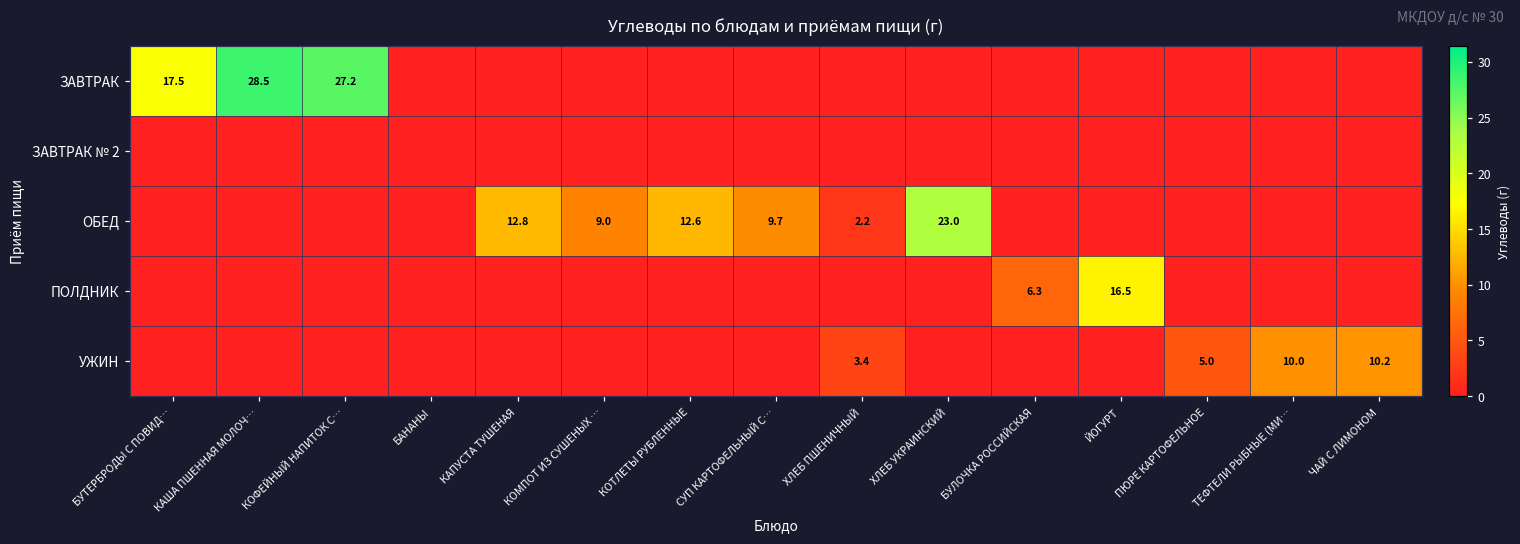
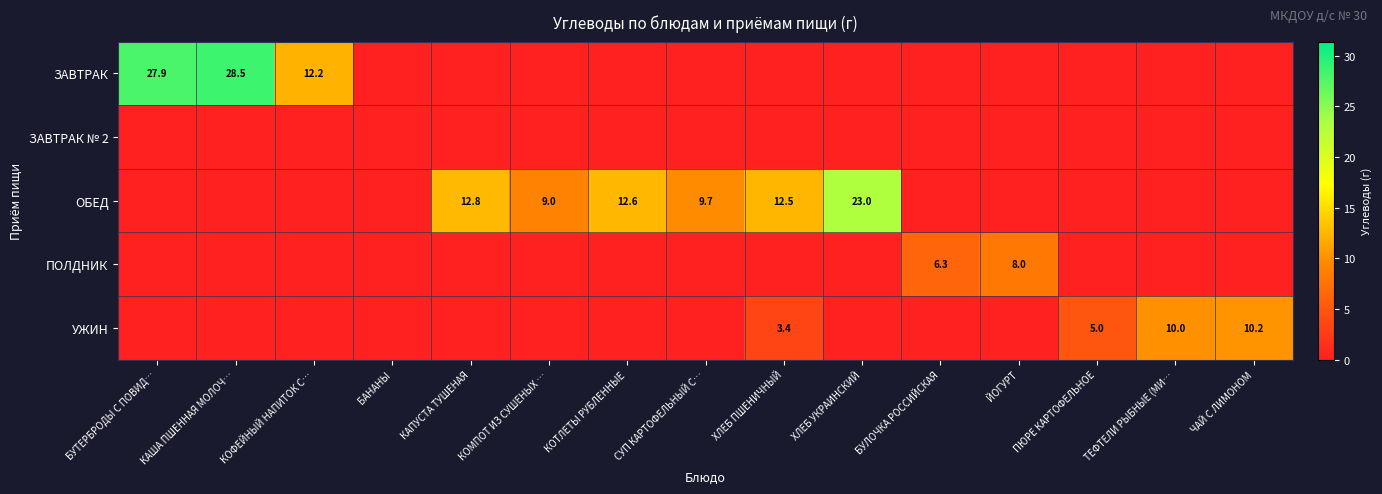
  {
    "ЗАВТРАК": {
-     "БУТЕРБРОДЫ С ПОВИД…": 17.5,
+     "БУТЕРБРОДЫ С ПОВИД…": 27.9,
      "КАША ПШЕННАЯ МОЛОЧ…": 28.5,
-     "КОФЕЙНЫЙ НАПИТОК С…": 27.2
+     "КОФЕЙНЫЙ НАПИТОК С…": 12.2
    },
    "ОБЕД": {
      "КАПУСТА ТУШЕНАЯ": 12.8,
      "КОМПОТ ИЗ СУШЕНЫХ …": 9.0,
      "КОТЛЕТЫ РУБЛЕННЫЕ": 12.6,
      "СУП КАРТОФЕЛЬНЫЙ С…": 9.7,
-     "ХЛЕБ ПШЕНИЧНЫЙ": 2.2,
+     "ХЛЕБ ПШЕНИЧНЫЙ": 12.5,
      "ХЛЕБ УКРАИНСКИЙ": 23.0
    },
    "ПОЛДНИК": {
      "БУЛОЧКА РОССИЙСКАЯ": 6.3,
-     "ЙОГУРТ": 16.5
+     "ЙОГУРТ": 8.0
    },
    "УЖИН": {
      "ХЛЕБ ПШЕНИЧНЫЙ": 3.4,
      "ПЮРЕ КАРТОФЕЛЬНОЕ": 5.0,
      "ТЕФТЕЛИ РЫБНЫЕ (МИ…": 10.0,
      "ЧАЙ С ЛИМОНОМ": 10.2
    }
  }
